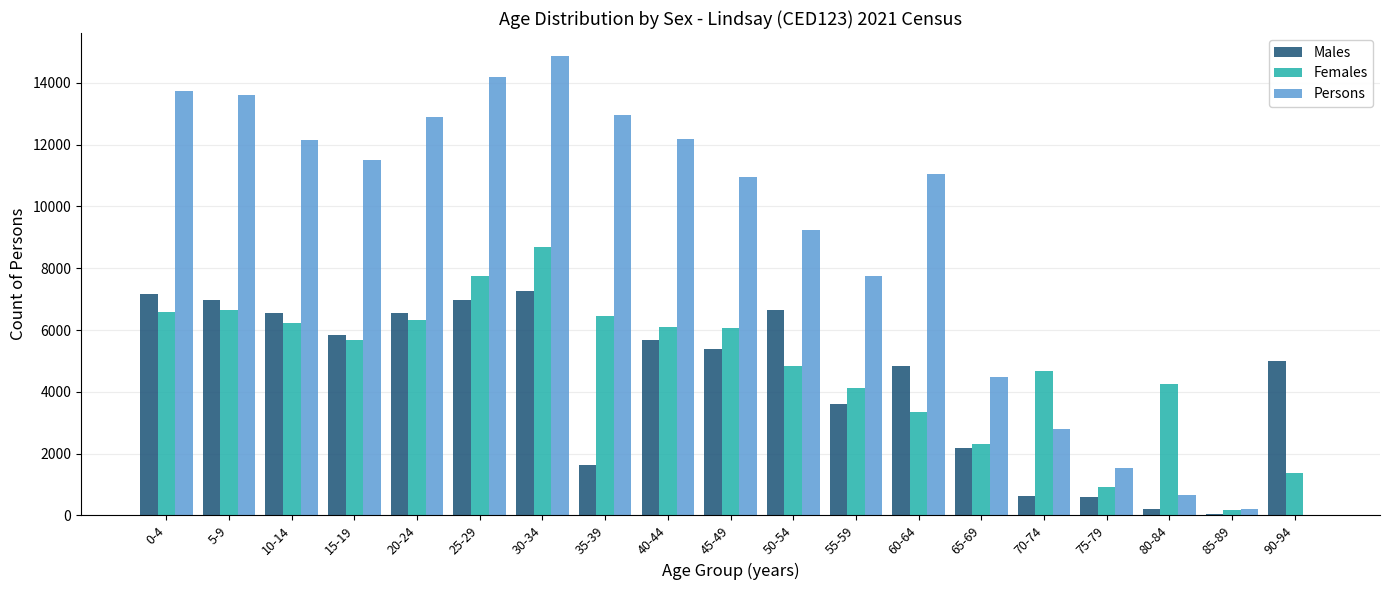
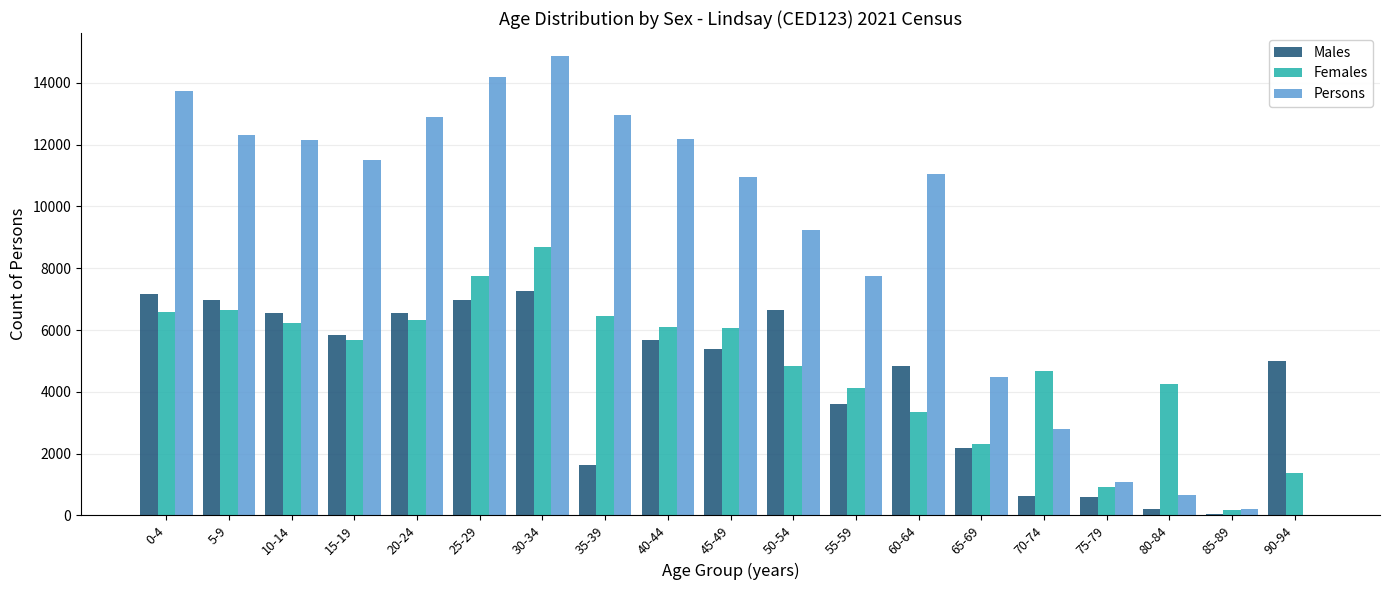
  {
    "Males": {
      "0-4": 7200,
      "5-9": 7000,
      "10-14": 6600,
      "15-19": 5800,
      "20-24": 6500,
      "25-29": 7000,
      "30-34": 7300,
      "35-39": 1600,
      "40-44": 5700,
      "45-49": 5400,
      "50-54": 6600,
      "55-59": 3600,
      "60-64": 4800,
      "65-69": 2200,
      "70-74": 600,
      "75-79": 600,
      "80-84": 200,
      "90-94": 5000
    },
    "Females": {
      "0-4": 6600,
      "5-9": 6600,
      "10-14": 6200,
      "15-19": 5700,
      "20-24": 6300,
      "25-29": 7700,
      "30-34": 8700,
      "35-39": 6500,
      "40-44": 6100,
      "45-49": 6100,
      "50-54": 4900,
      "55-59": 4100,
      "60-64": 3300,
      "65-69": 2300,
      "70-74": 4700,
      "75-79": 900,
      "80-84": 4300,
      "85-89": 200,
      "90-94": 1400
    },
    "Persons": {
      "0-4": 13700,
-     "5-9": 13600,
+     "5-9": 12300,
      "10-14": 12200,
      "15-19": 11500,
      "20-24": 12900,
      "25-29": 14200,
      "30-34": 14900,
      "35-39": 13000,
      "40-44": 12200,
      "45-49": 10900,
      "50-54": 9200,
      "55-59": 7700,
      "60-64": 11000,
      "65-69": 4500,
      "70-74": 2800,
-     "75-79": 1500,
+     "75-79": 1100,
      "80-84": 700,
      "85-89": 200
    }
  }
